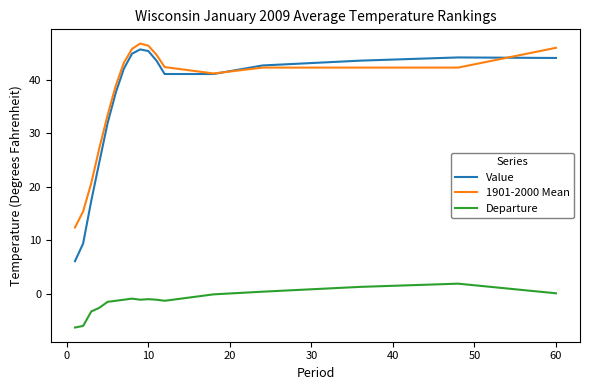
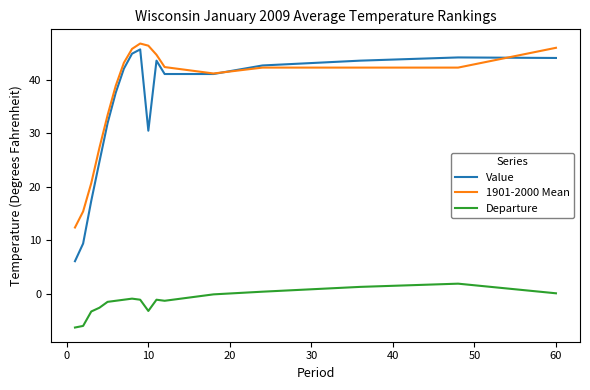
  {
    "Value": {
-     "10": 45,
+     "10": 31,
      "60": 44
    },
    "1901-2000 Mean": {
      "10": 46,
      "60": 46
    },
    "Departure": {
-     "10": -1,
+     "10": -3,
      "60": 0
    }
  }
